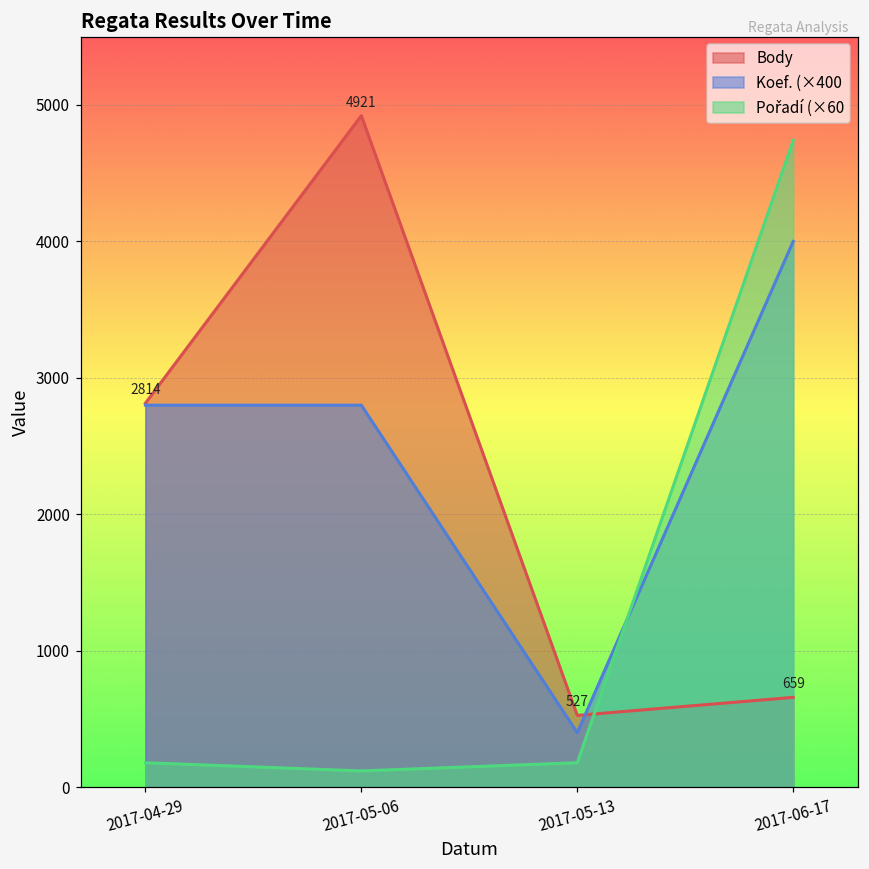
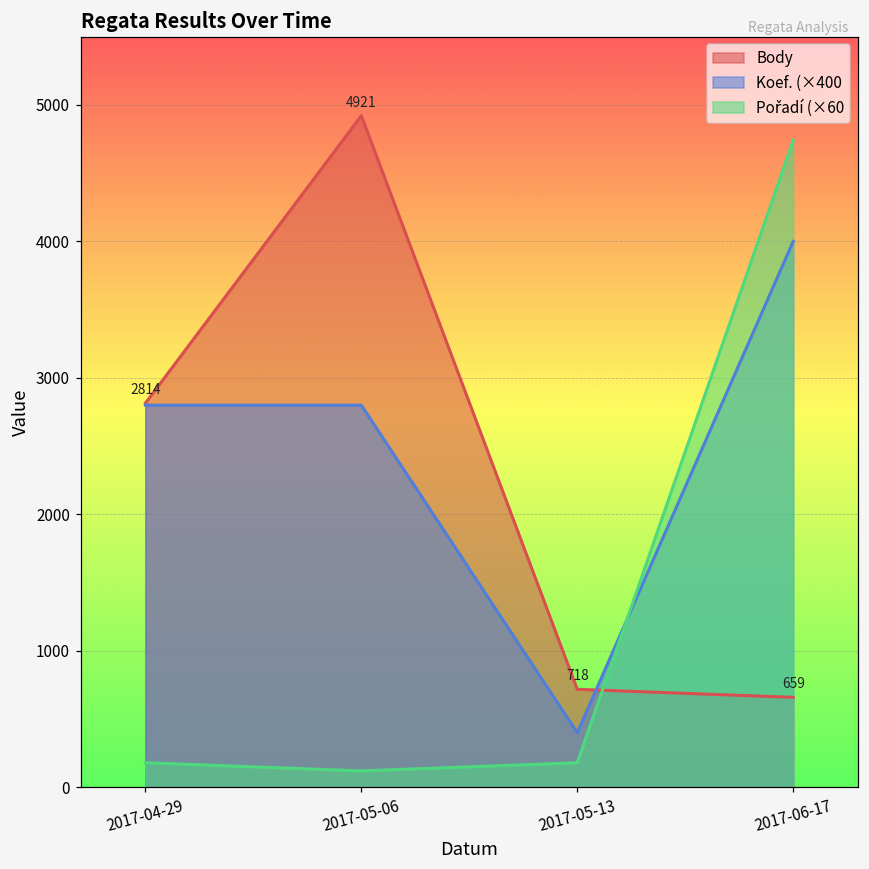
  {
    "Body": {
      "2017-05-06": 4921,
-     "2017-05-13": 527,
+     "2017-05-13": 718,
      "2017-06-17": 659
    }
  }
